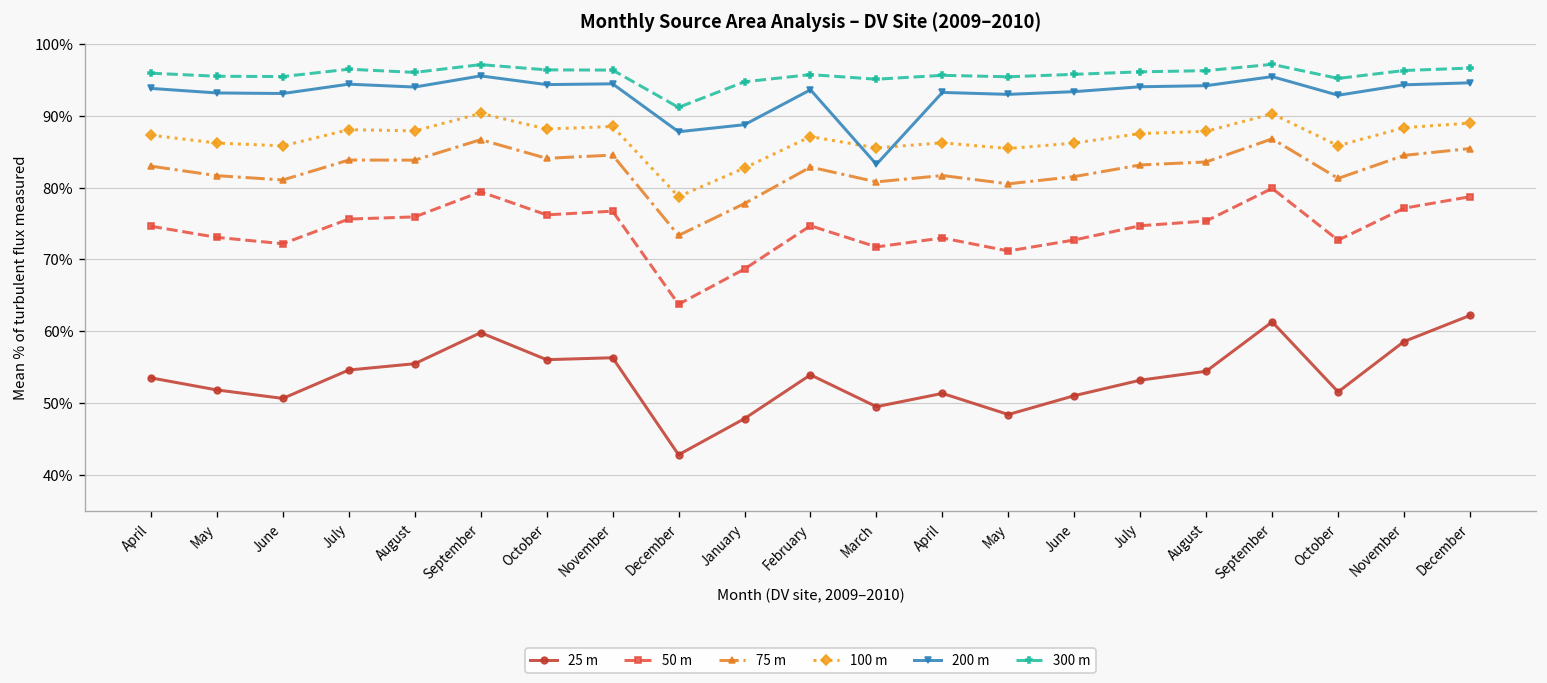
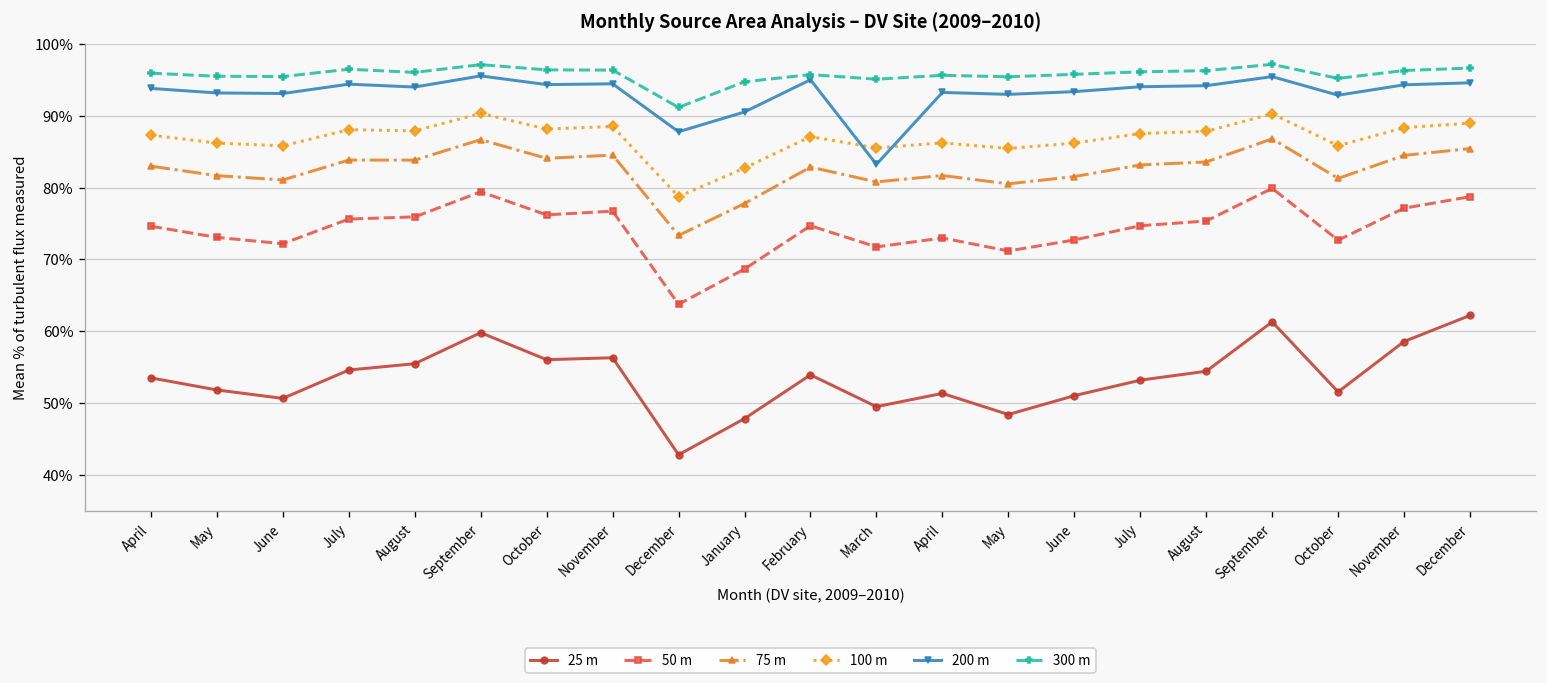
  {
    "200 m": {
-     "January": "89%",
-     "February": "94%",
+     "January": "91%",
+     "February": "95%",
      "March": "83%"
    },
    "300 m": {
      "January": "95%",
      "February": "96%",
      "March": "95%"
    }
  }
